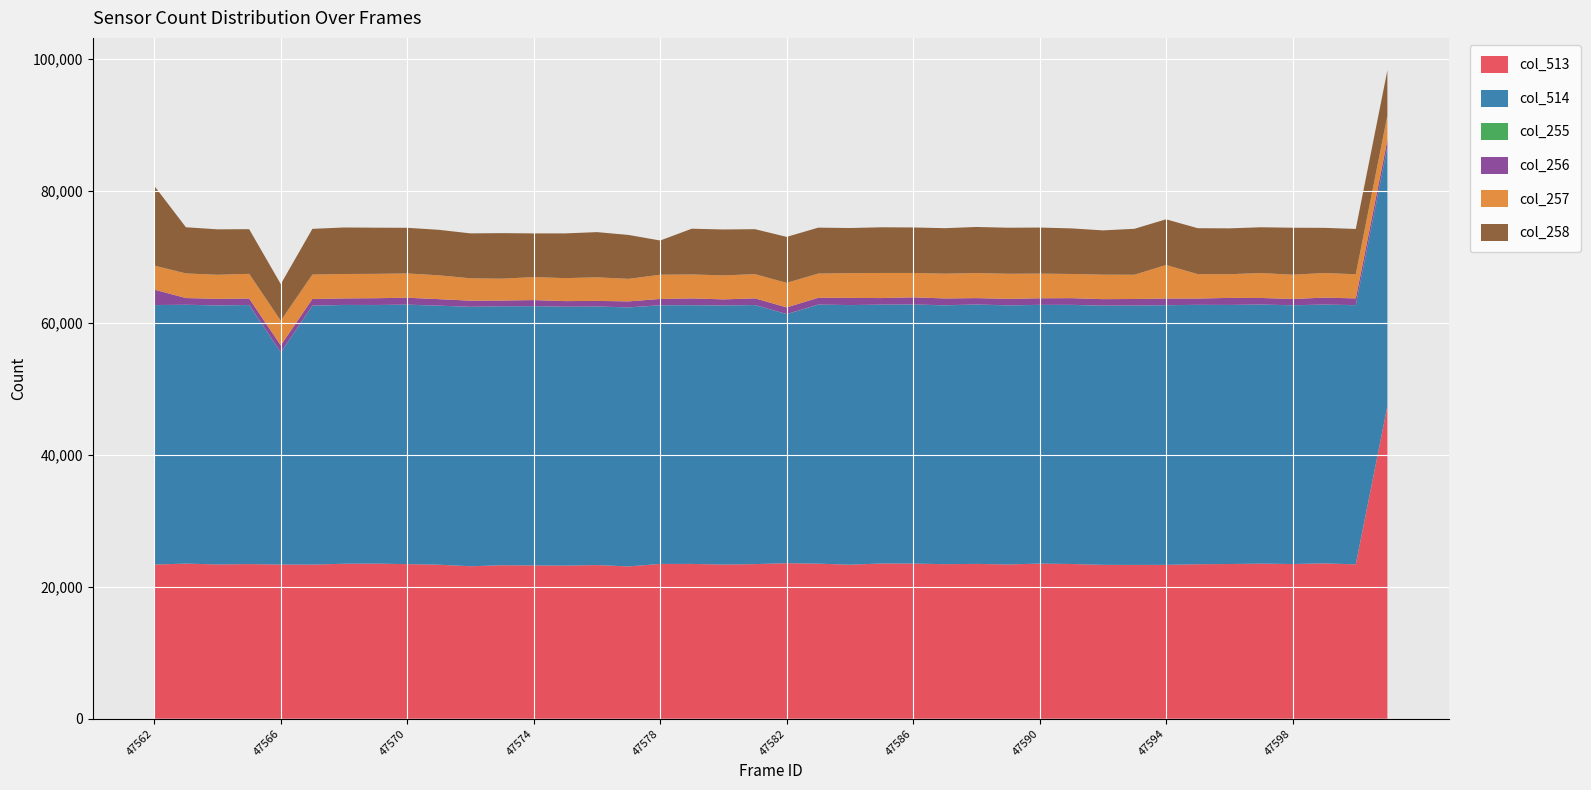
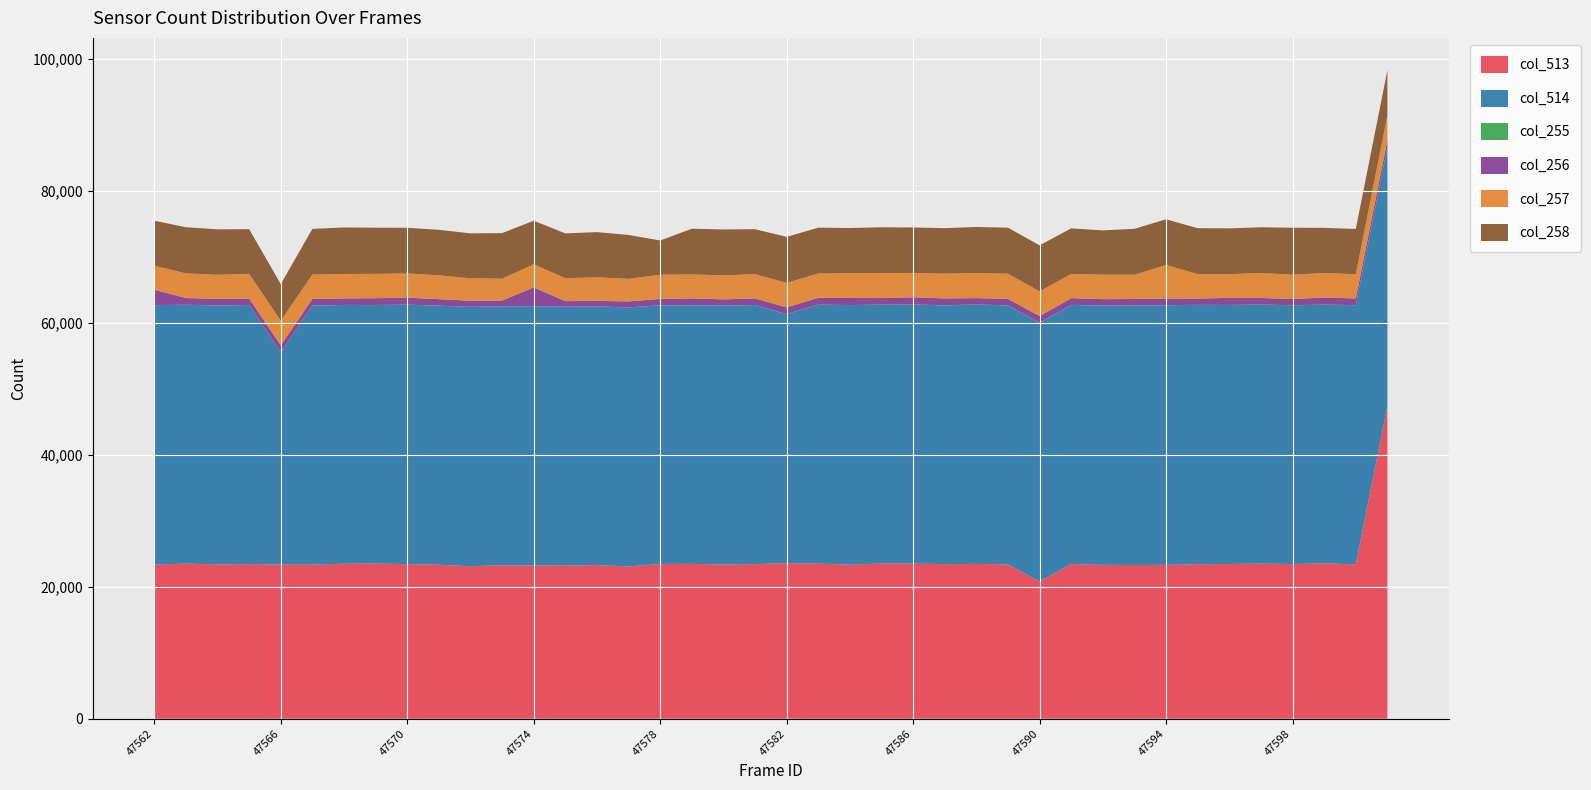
  {
    "col_513": {
      "47562": "23,000",
      "47566": "23,000",
      "47570": "23,000",
      "47574": "23,000",
      "47578": "23,000",
      "47582": "24,000",
      "47586": "24,000",
-     "47590": "24,000",
+     "47590": "21,000",
      "47594": "23,000",
      "47598": "23,000"
    },
    "col_256": {
      "47562": "2,000",
      "47566": "1,000",
      "47570": "1,000",
-     "47574": "1,000",
+     "47574": "3,000",
      "47578": "1,000",
      "47582": "1,000",
      "47586": "1,000",
      "47590": "1,000",
      "47594": "1,000",
      "47598": "1,000"
    },
    "col_257": {
      "47562": "4,000",
      "47566": "4,000",
      "47570": "4,000",
      "47574": "3,000",
      "47578": "4,000",
      "47582": "4,000",
      "47586": "4,000",
      "47590": "4,000",
      "47594": "5,000",
      "47598": "4,000"
    },
    "col_258": {
-     "47562": "12,000",
+     "47562": "7,000",
      "47566": "6,000",
      "47570": "7,000",
      "47574": "7,000",
      "47578": "5,000",
      "47582": "7,000",
      "47586": "7,000",
      "47590": "7,000",
      "47594": "7,000",
      "47598": "7,000"
    }
  }
